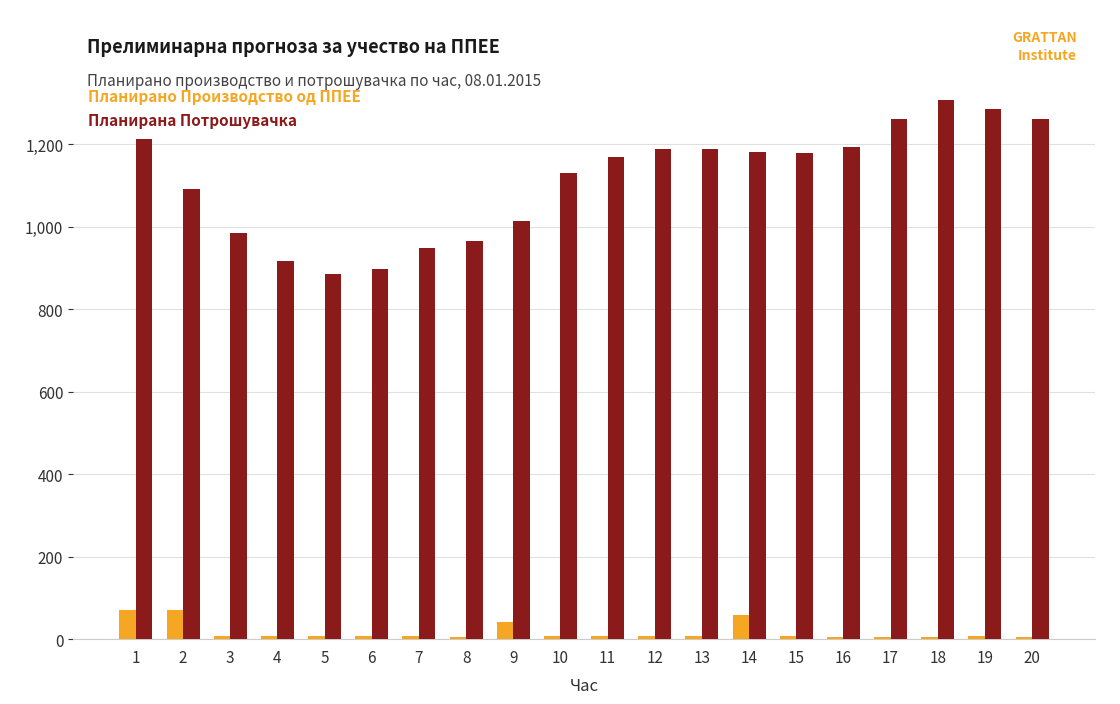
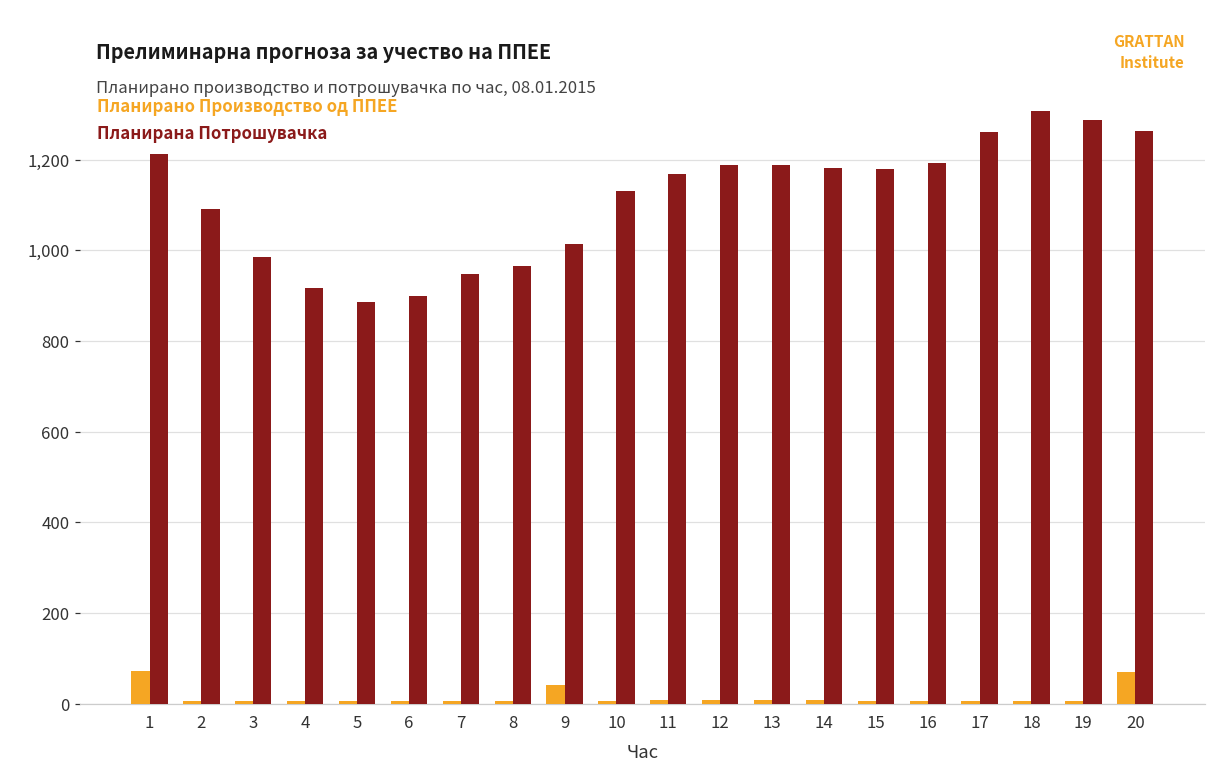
  {
    "Планирано Производство од ППЕЕ": {
      "1": "70",
-     "2": "70",
+     "2": "10",
      "3": "10",
      "4": "10",
      "5": "10",
      "6": "10",
      "7": "10",
      "8": "10",
      "9": "40",
      "10": "10",
      "11": "10",
      "12": "10",
      "13": "10",
-     "14": "60",
+     "14": "10",
      "15": "10",
      "16": "10",
      "17": "10",
      "18": "10",
      "19": "10",
-     "20": "10"
+     "20": "70"
    },
    "Планирана Потрошувачка": {
      "1": "1,210",
      "2": "1,090",
      "3": "990",
      "4": "920",
      "5": "890",
      "6": "900",
      "7": "950",
      "8": "970",
      "9": "1,010",
      "10": "1,130",
      "11": "1,170",
      "12": "1,190",
      "13": "1,190",
      "14": "1,180",
      "15": "1,180",
      "16": "1,190",
      "17": "1,260",
      "18": "1,310",
      "19": "1,290",
      "20": "1,260"
    }
  }
